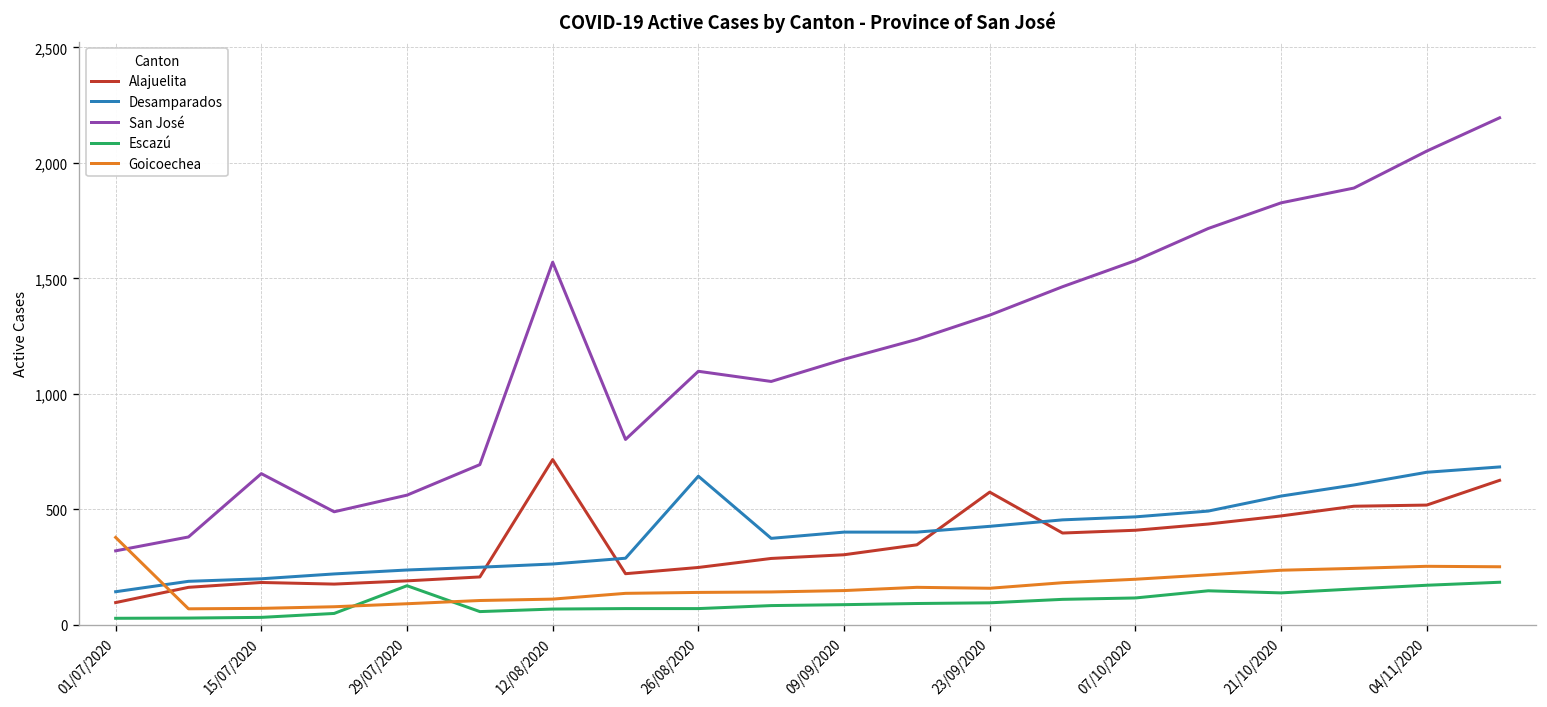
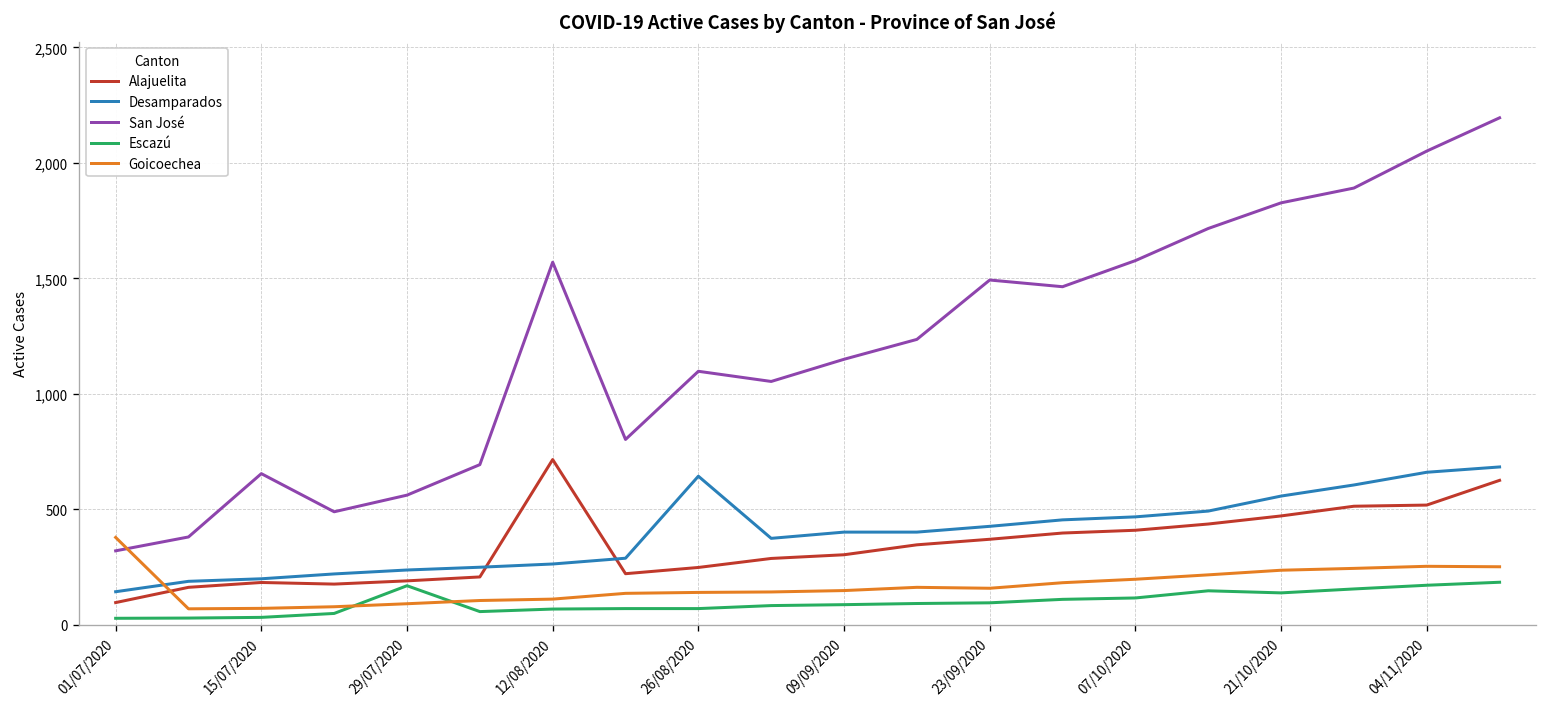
  {
    "Alajuelita": {
      "01/07/2020": "100",
      "15/07/2020": "180",
      "29/07/2020": "190",
      "12/08/2020": "720",
      "26/08/2020": "250",
      "09/09/2020": "300",
-     "23/09/2020": "580",
+     "23/09/2020": "370",
      "07/10/2020": "410",
      "21/10/2020": "470",
      "04/11/2020": "520"
    },
    "Desamparados": {
      "01/07/2020": "140",
      "15/07/2020": "200",
      "29/07/2020": "240",
      "12/08/2020": "260",
      "26/08/2020": "640",
      "09/09/2020": "400",
      "23/09/2020": "430",
      "07/10/2020": "470",
      "21/10/2020": "560",
      "04/11/2020": "660"
    },
    "San José": {
      "01/07/2020": "320",
      "15/07/2020": "660",
      "29/07/2020": "560",
      "12/08/2020": "1,570",
      "26/08/2020": "1,100",
      "09/09/2020": "1,150",
-     "23/09/2020": "1,340",
+     "23/09/2020": "1,490",
      "07/10/2020": "1,580",
      "21/10/2020": "1,830",
      "04/11/2020": "2,050"
    },
    "Escazú": {
      "01/07/2020": "30",
      "15/07/2020": "30",
      "29/07/2020": "170",
      "12/08/2020": "70",
      "26/08/2020": "70",
      "09/09/2020": "90",
      "23/09/2020": "100",
      "07/10/2020": "120",
      "21/10/2020": "140",
      "04/11/2020": "170"
    },
    "Goicoechea": {
      "01/07/2020": "380",
      "15/07/2020": "70",
      "29/07/2020": "90",
      "12/08/2020": "110",
      "26/08/2020": "140",
      "09/09/2020": "150",
      "23/09/2020": "160",
      "07/10/2020": "200",
      "21/10/2020": "240",
      "04/11/2020": "250"
    }
  }
